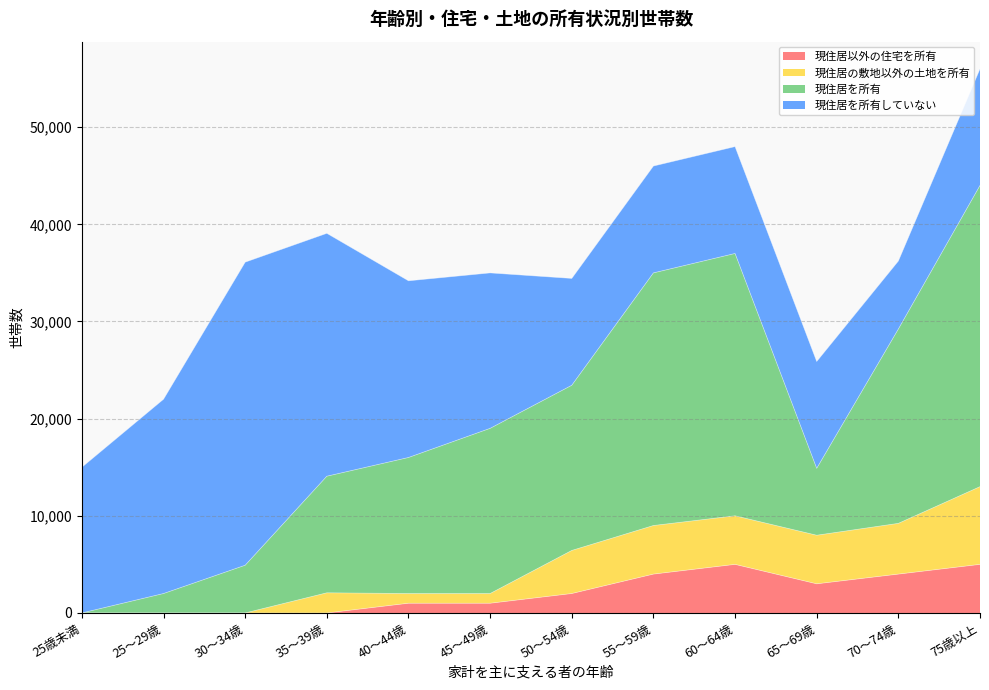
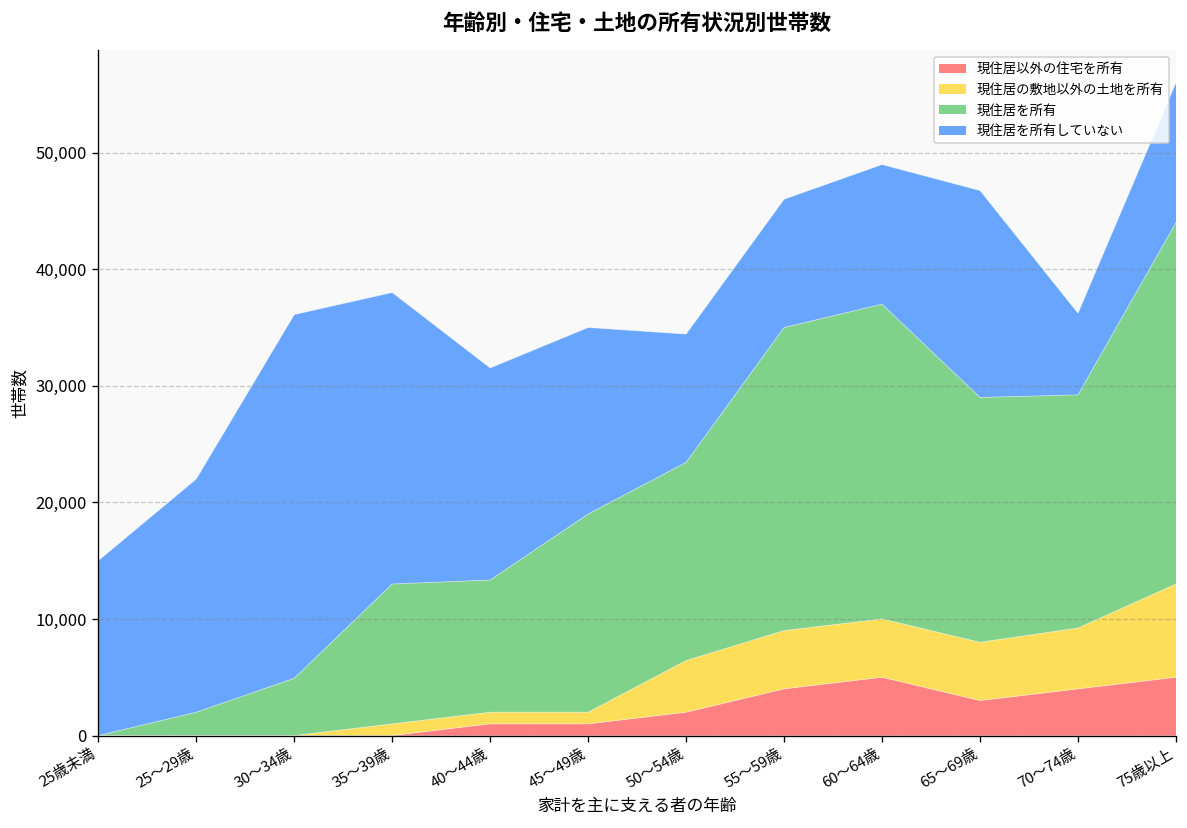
  {
    "現住居以外の住宅を所有": {
      "35～39歳": "0",
      "40～44歳": "1,000",
      "45～49歳": "1,000",
      "50～54歳": "2,000",
      "55～59歳": "4,000",
      "60～64歳": "5,000",
      "65～69歳": "3,000",
      "70～74歳": "4,000",
      "75歳以上": "5,000"
    },
    "現住居の敷地以外の土地を所有": {
-     "35～39歳": "2,000",
+     "35～39歳": "1,000",
      "40～44歳": "1,000",
      "45～49歳": "1,000",
      "50～54歳": "4,000",
      "55～59歳": "5,000",
      "60～64歳": "5,000",
      "65～69歳": "5,000",
      "70～74歳": "5,000",
      "75歳以上": "8,000"
    },
    "現住居を所有": {
      "25～29歳": "2,000",
      "30～34歳": "5,000",
      "35～39歳": "12,000",
-     "40～44歳": "14,000",
+     "40～44歳": "11,000",
      "45～49歳": "17,000",
      "50～54歳": "17,000",
      "55～59歳": "26,000",
      "60～64歳": "27,000",
-     "65～69歳": "7,000",
+     "65～69歳": "21,000",
      "70～74歳": "20,000",
      "75歳以上": "31,000"
    },
    "現住居を所有していない": {
      "25歳未満": "15,000",
      "25～29歳": "20,000",
      "30～34歳": "31,000",
      "35～39歳": "25,000",
      "40～44歳": "18,000",
      "45～49歳": "16,000",
      "50～54歳": "11,000",
      "55～59歳": "11,000",
-     "60～64歳": "11,000",
-     "65～69歳": "11,000",
+     "60～64歳": "12,000",
+     "65～69歳": "18,000",
      "70～74歳": "7,000",
      "75歳以上": "12,000"
    }
  }
